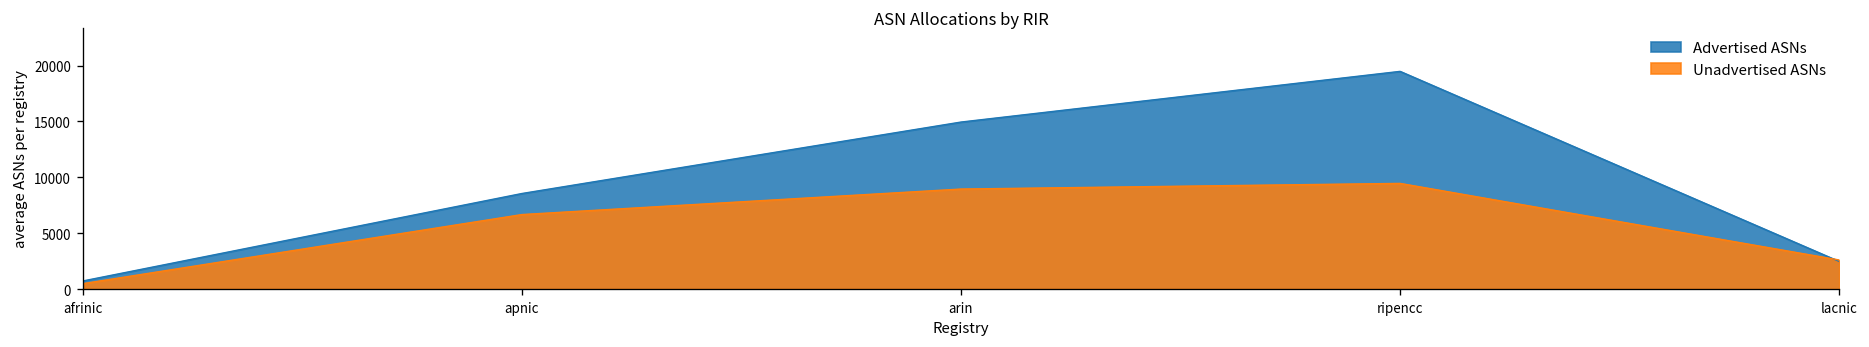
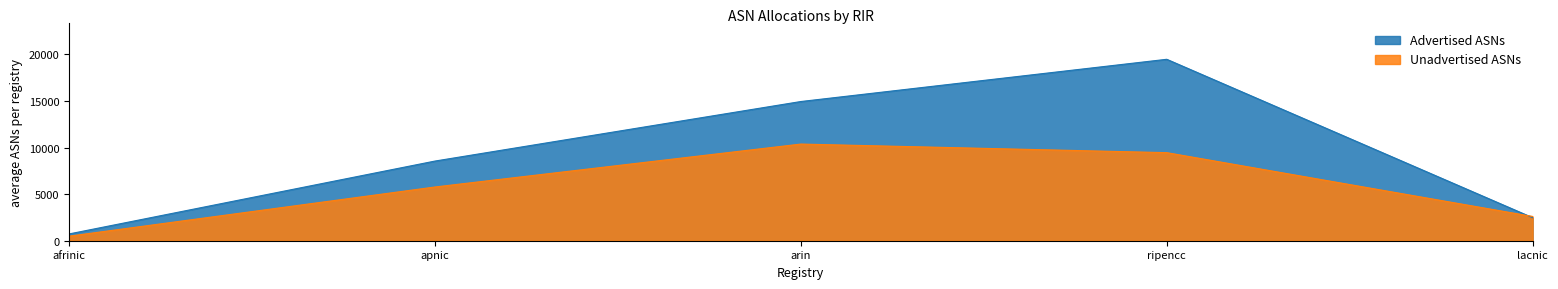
  {
    "Advertised ASNs": {
      "apnic": 9000,
      "arin": 15000,
      "ripencc": 19000
    },
    "Unadvertised ASNs": {
-     "apnic": 7000,
-     "arin": 9000,
+     "apnic": 6000,
+     "arin": 10000,
      "ripencc": 9000
    }
  }
